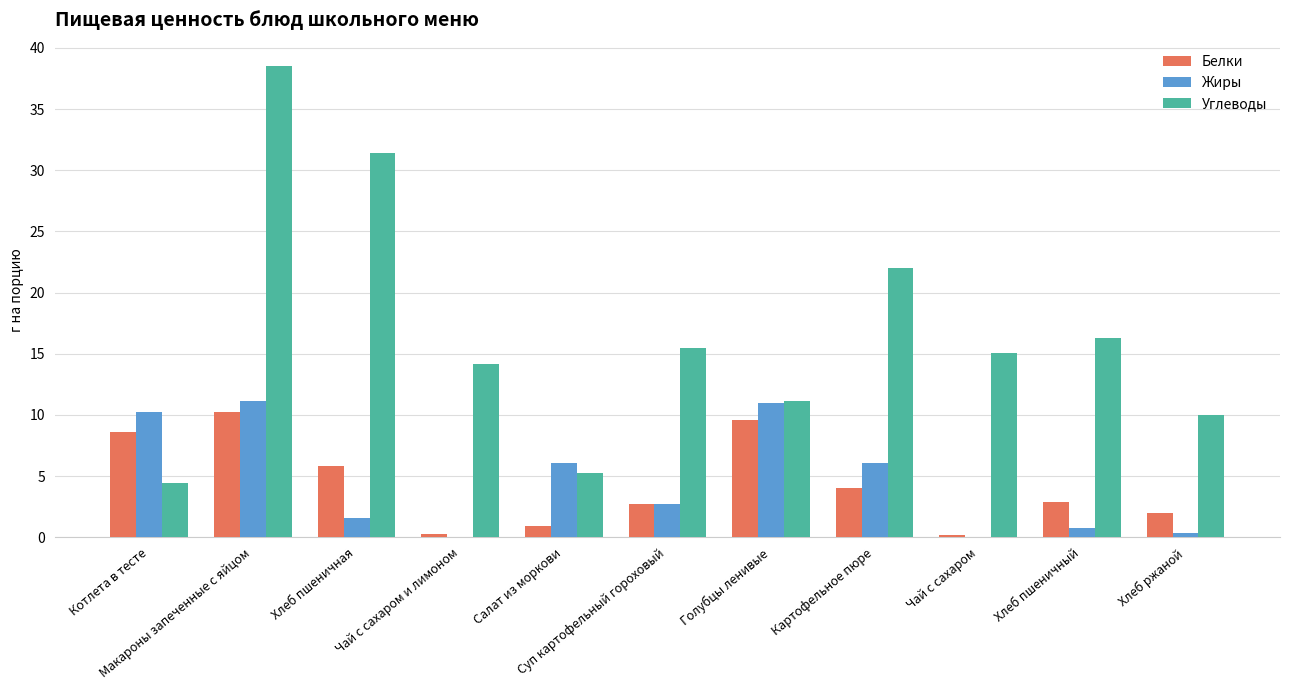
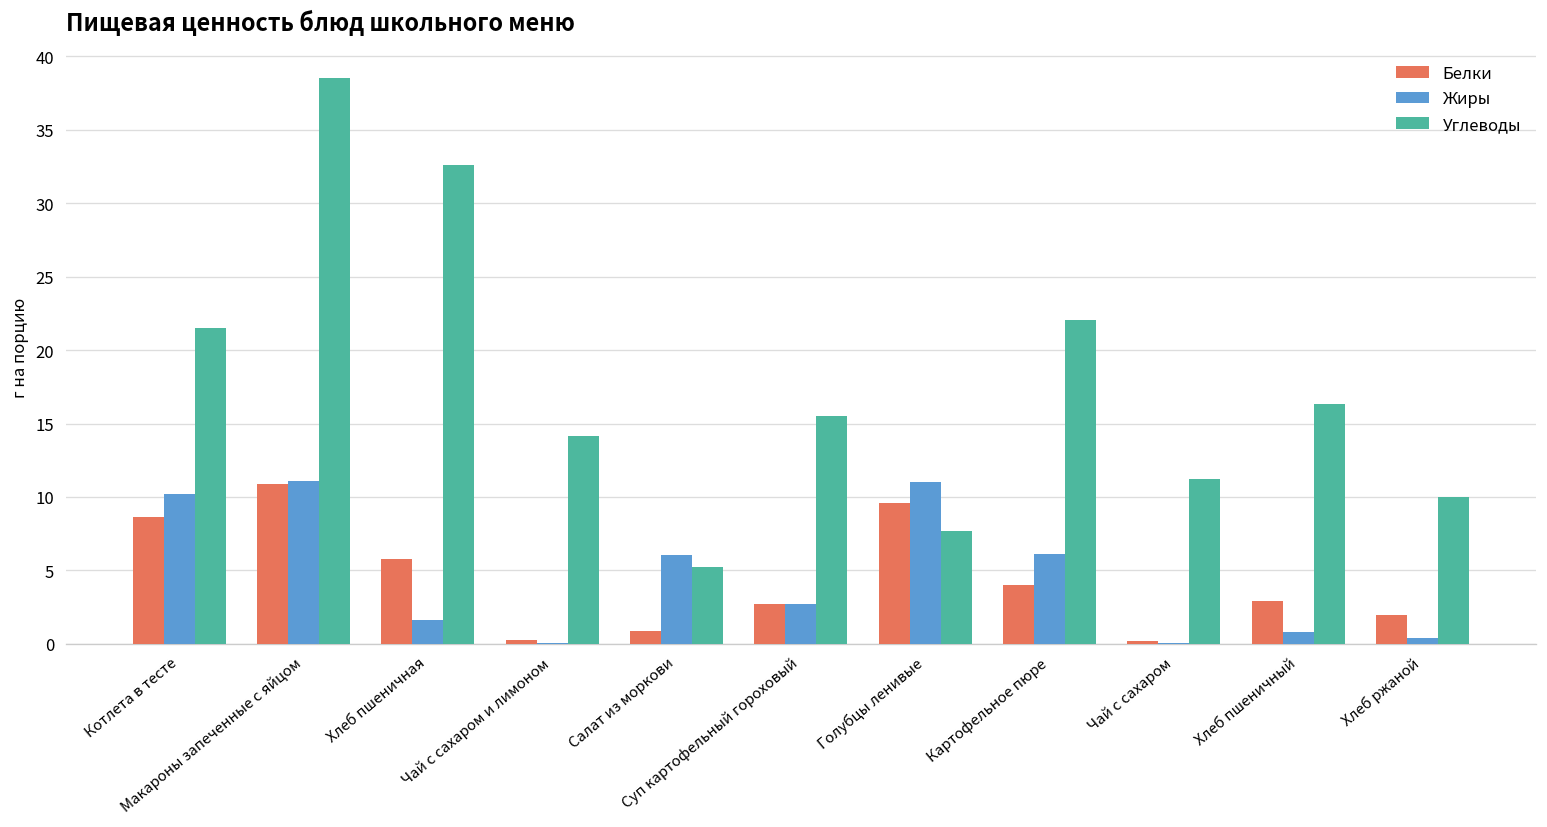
  {
    "Белки": {
      "Котлета в тесте": 8.6,
-     "Макароны запеченные с яйцом": 10.2,
+     "Макароны запеченные с яйцом": 10.9,
      "Хлеб пшеничная": 5.8,
      "Чай с сахаром и лимоном": 0.2,
      "Салат из моркови": 0.9,
      "Суп картофельный гороховый": 2.7,
      "Голубцы ленивые": 9.6,
      "Картофельное пюре": 4.0,
      "Хлеб пшеничный": 2.9,
      "Хлеб ржаной": 2.0
    },
    "Жиры": {
      "Котлета в тесте": 10.2,
      "Макароны запеченные с яйцом": 11.1,
      "Хлеб пшеничная": 1.6,
      "Салат из моркови": 6.1,
      "Суп картофельный гороховый": 2.7,
      "Голубцы ленивые": 11.0,
      "Картофельное пюре": 6.1,
      "Хлеб пшеничный": 0.8,
      "Хлеб ржаной": 0.4
    },
    "Углеводы": {
-     "Котлета в тесте": 4.4,
+     "Котлета в тесте": 21.5,
      "Макароны запеченные с яйцом": 38.5,
-     "Хлеб пшеничная": 31.4,
+     "Хлеб пшеничная": 32.6,
      "Чай с сахаром и лимоном": 14.1,
      "Салат из моркови": 5.2,
      "Суп картофельный гороховый": 15.5,
-     "Голубцы ленивые": 11.2,
+     "Голубцы ленивые": 7.7,
      "Картофельное пюре": 22.0,
-     "Чай с сахаром": 15.0,
+     "Чай с сахаром": 11.2,
      "Хлеб пшеничный": 16.3,
      "Хлеб ржаной": 10.0
    }
  }
